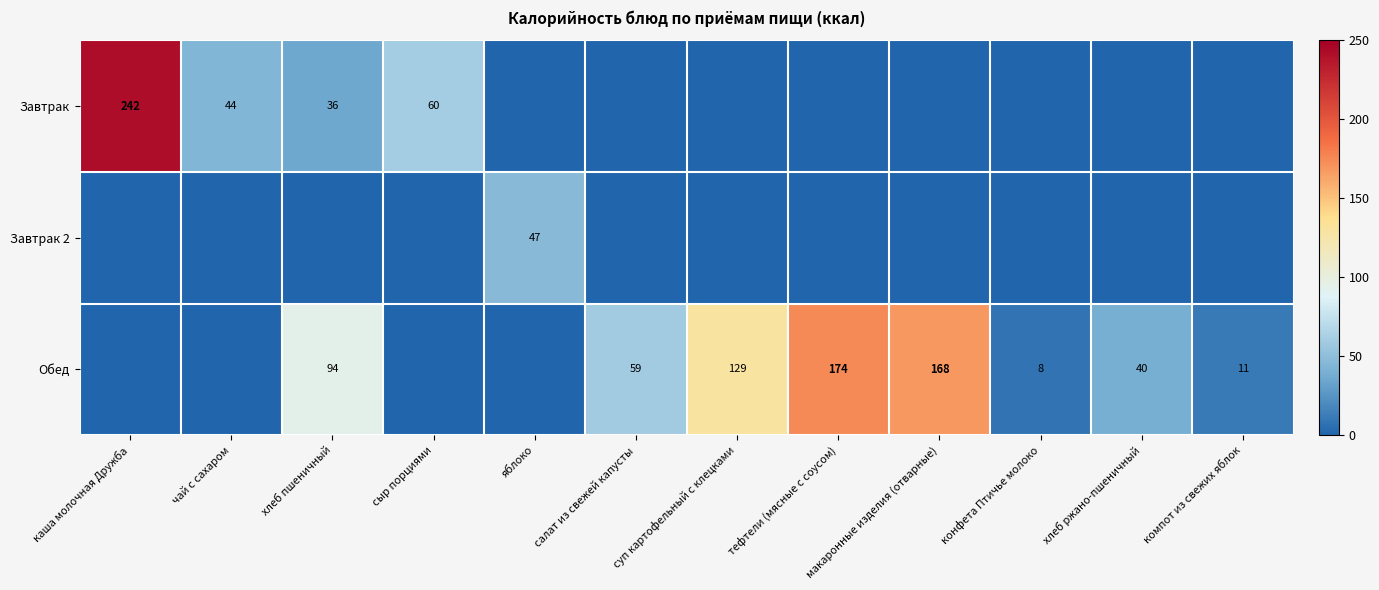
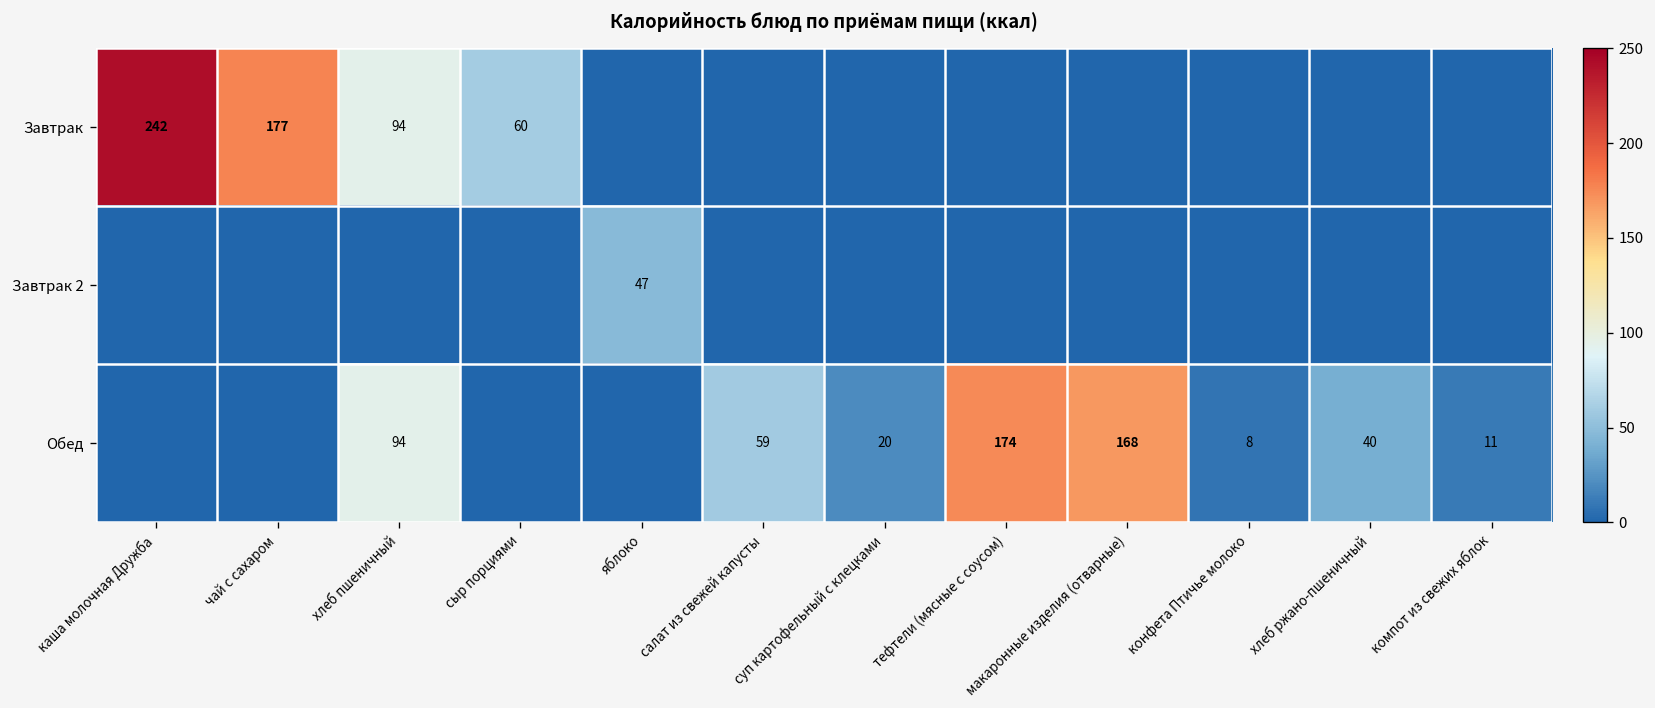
  {
    "Завтрак": {
      "каша молочная Дружба": 242,
-     "чай с сахаром": 44,
-     "хлеб пшеничный": 36,
+     "чай с сахаром": 177,
+     "хлеб пшеничный": 94,
      "сыр порциями": 60
    },
    "Завтрак 2": {
      "яблоко": 47
    },
    "Обед": {
      "хлеб пшеничный": 94,
      "салат из свежей капусты": 59,
-     "суп картофельный с клецками": 129,
+     "суп картофельный с клецками": 20,
      "тефтели (мясные с соусом)": 174,
      "макаронные изделия (отварные)": 168,
      "конфета Птичье молоко": 8,
      "хлеб ржано-пшеничный": 40,
      "компот из свежих яблок": 11
    }
  }
